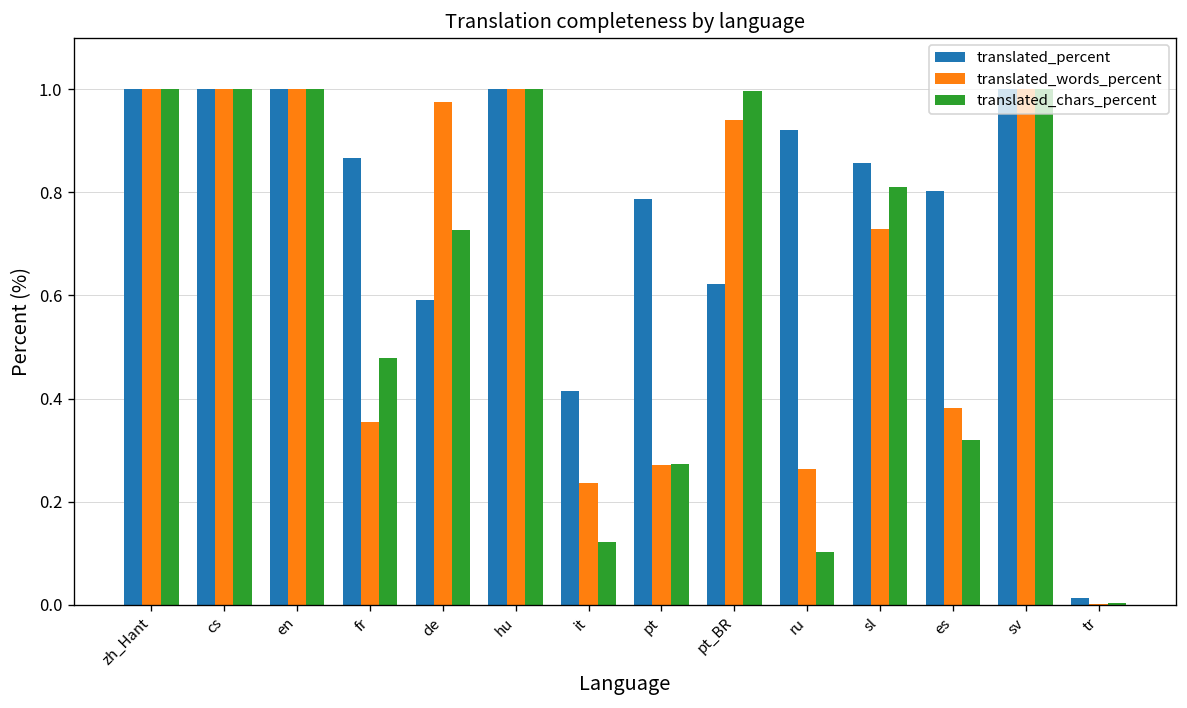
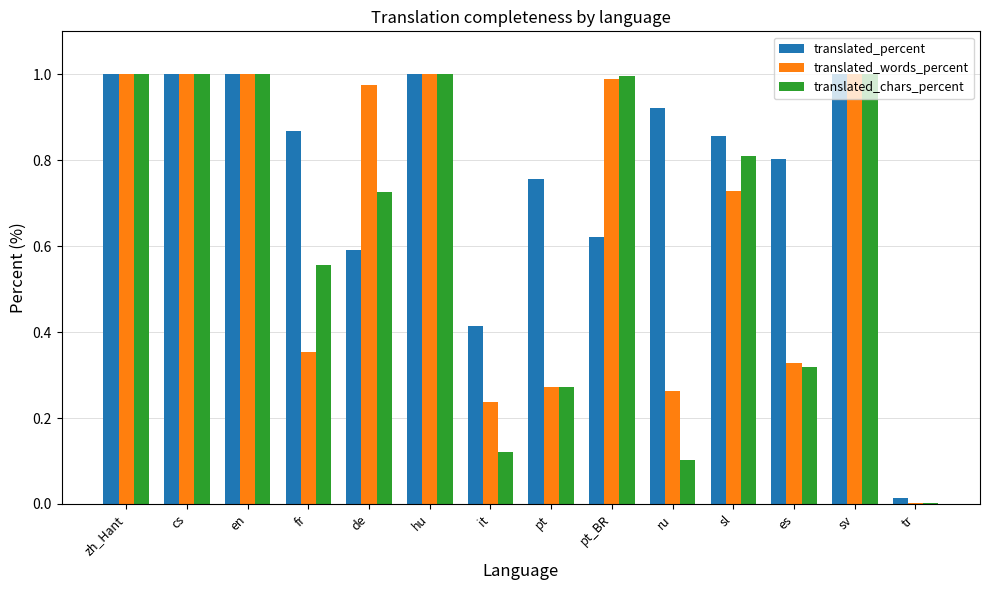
  {
    "translated_percent": {
      "zh_Hant": 1.00,
      "cs": 1.00,
      "en": 1.00,
      "fr": 0.87,
      "de": 0.59,
      "hu": 1.00,
      "it": 0.42,
-     "pt": 0.79,
+     "pt": 0.76,
      "pt_BR": 0.62,
      "ru": 0.92,
      "sl": 0.86,
      "es": 0.80,
      "tr": 0.01
    },
    "translated_words_percent": {
      "zh_Hant": 1.00,
      "cs": 1.00,
      "en": 1.00,
      "fr": 0.35,
      "de": 0.98,
      "hu": 1.00,
      "it": 0.24,
      "pt": 0.27,
-     "pt_BR": 0.94,
+     "pt_BR": 0.99,
      "ru": 0.26,
      "sl": 0.73,
-     "es": 0.38
+     "es": 0.33
    },
    "translated_chars_percent": {
      "zh_Hant": 1.00,
      "cs": 1.00,
      "en": 1.00,
-     "fr": 0.48,
+     "fr": 0.56,
      "de": 0.73,
      "hu": 1.00,
      "it": 0.12,
      "pt": 0.27,
      "pt_BR": 1.00,
      "ru": 0.10,
      "sl": 0.81,
      "es": 0.32
    }
  }
